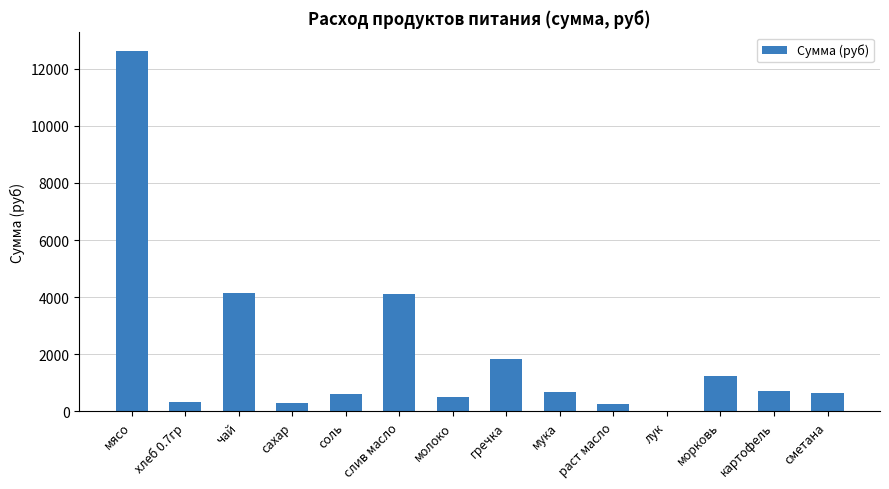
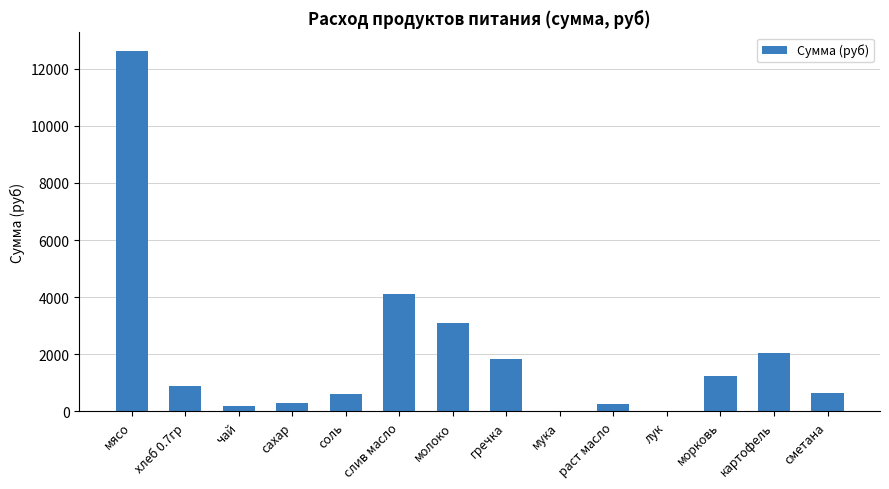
  {
    "мясо": 12600,
-   "хлеб 0.7гр": 300,
-   "чай": 4200,
+   "хлеб 0.7гр": 900,
+   "чай": 200,
    "сахар": 300,
    "соль": 600,
    "слив масло": 4100,
-   "молоко": 500,
+   "молоко": 3100,
    "гречка": 1800,
-   "мука": 700,
+   "мука": 0,
    "раст масло": 200,
    "морковь": 1300,
-   "картофель": 700,
+   "картофель": 2000,
    "сметана": 600
  }
